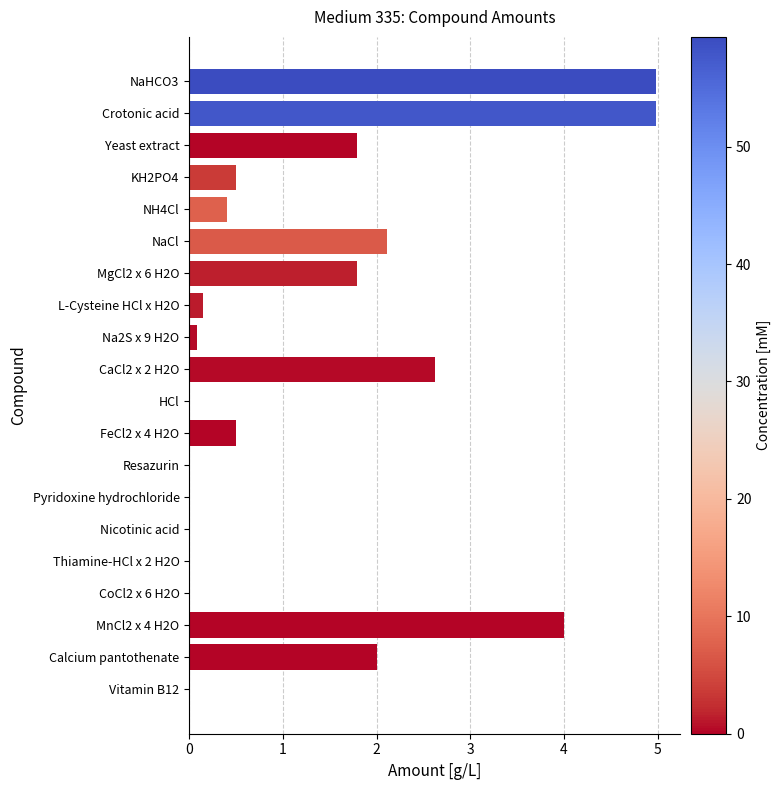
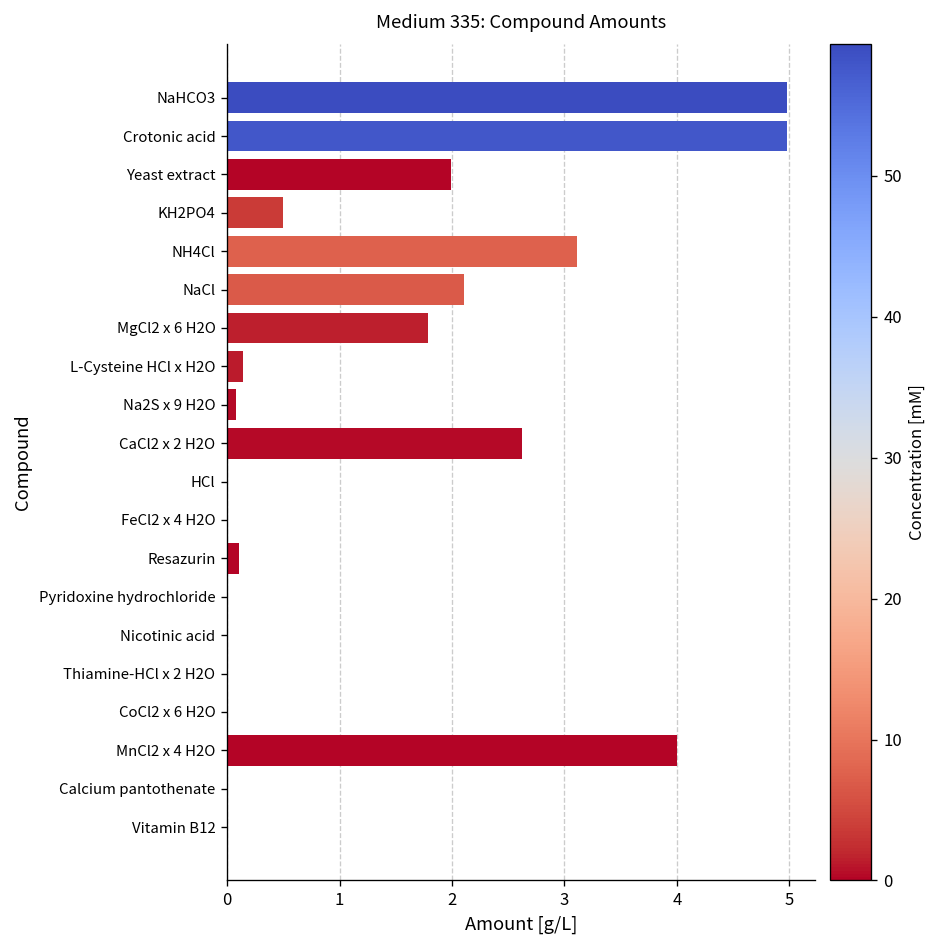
  {
    "NaHCO3": 5.0,
    "Crotonic acid": 5.0,
-   "Yeast extract": 1.8,
+   "Yeast extract": 2.0,
    "KH2PO4": 0.5,
-   "NH4Cl": 0.4,
+   "NH4Cl": 3.1,
    "NaCl": 2.1,
    "MgCl2 x 6 H2O": 1.8,
    "L-Cysteine HCl x H2O": 0.1,
    "Na2S x 9 H2O": 0.1,
    "CaCl2 x 2 H2O": 2.6,
-   "FeCl2 x 4 H2O": 0.5,
-   "Resazurin": 0.0,
+   "FeCl2 x 4 H2O": 0.0,
+   "Resazurin": 0.1,
    "MnCl2 x 4 H2O": 4.0,
-   "Calcium pantothenate": 2
+   "Calcium pantothenate": 0
  }
